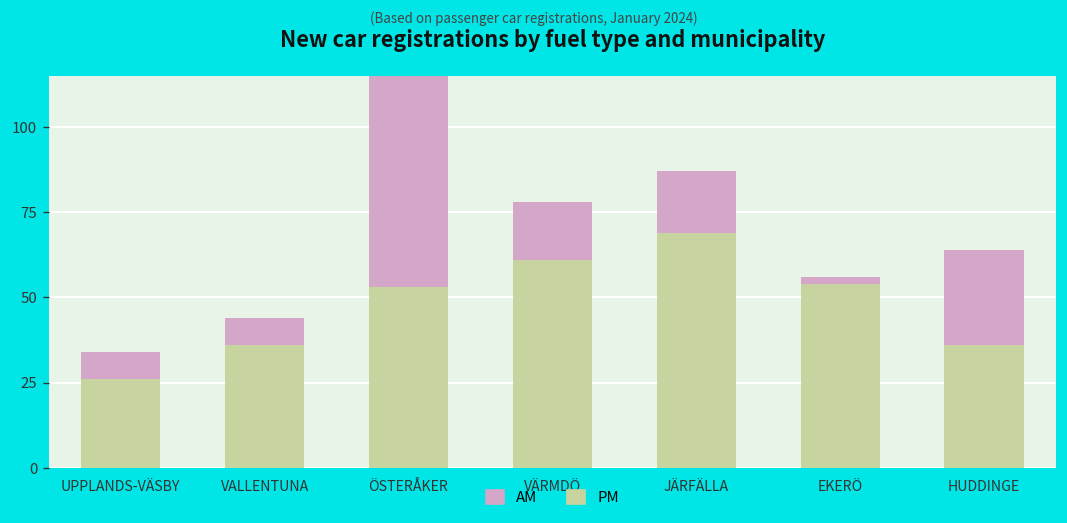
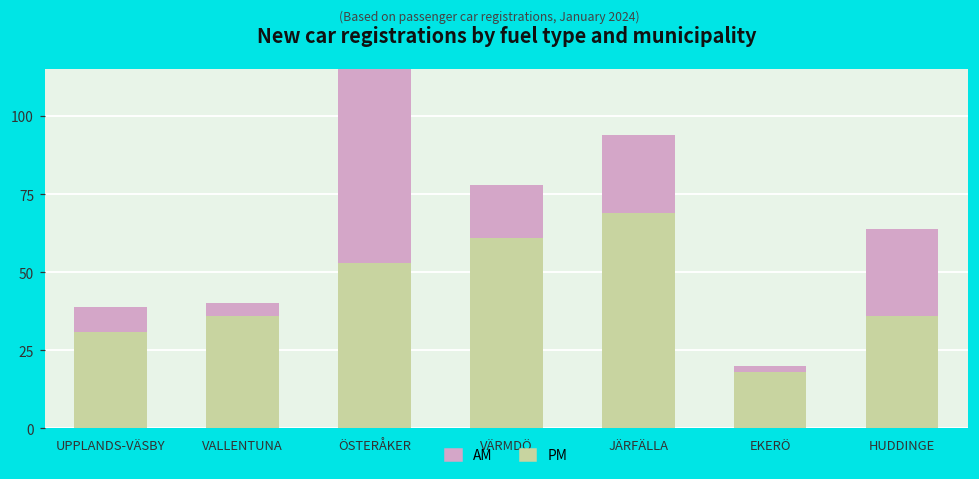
  {
    "PM": {
-     "UPPLANDS-VÄSBY": 26,
+     "UPPLANDS-VÄSBY": 31,
      "VALLENTUNA": 36,
      "ÖSTERÅKER": 53,
      "VÄRMDÖ": 61,
      "JÄRFÄLLA": 69,
-     "EKERÖ": 54,
+     "EKERÖ": 18,
      "HUDDINGE": 36
    },
    "AM": {
      "UPPLANDS-VÄSBY": 8,
-     "VALLENTUNA": 8,
+     "VALLENTUNA": 4,
      "VÄRMDÖ": 17,
-     "JÄRFÄLLA": 18,
+     "JÄRFÄLLA": 25,
      "EKERÖ": 2,
      "HUDDINGE": 28
    }
  }
